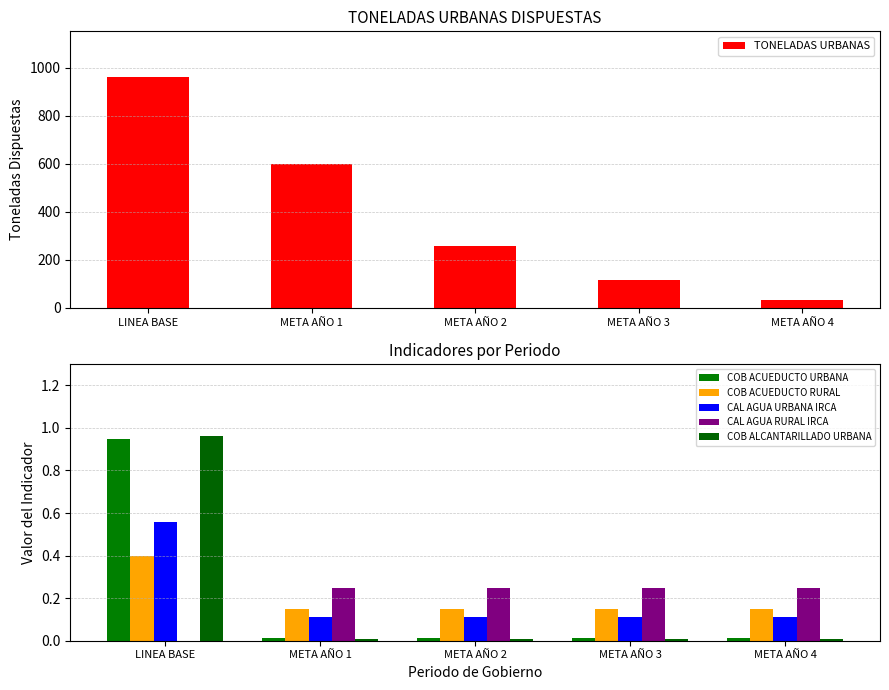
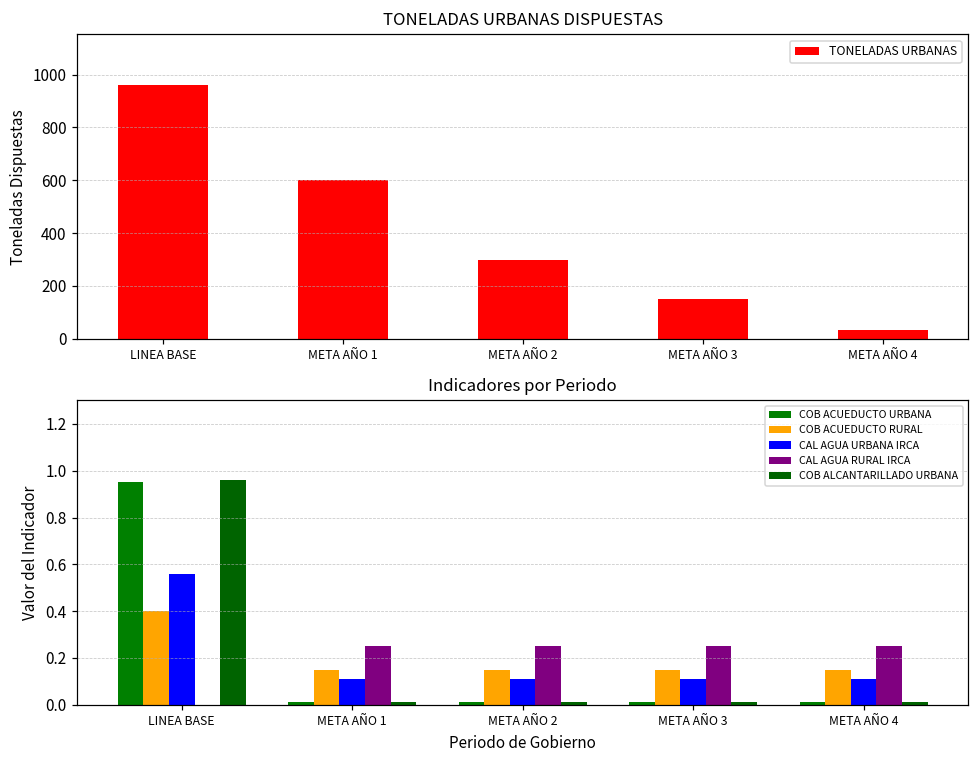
  {
    "TONELADAS URBANAS DISPUESTAS": {
      "LINEA BASE": 960,
      "META AÑO 1": 600,
-     "META AÑO 2": 260,
-     "META AÑO 3": 120,
+     "META AÑO 2": 300,
+     "META AÑO 3": 150,
      "META AÑO 4": 40
    },
    "Indicadores por Periodo": {
      "COB ACUEDUCTO RURAL": {
        "LINEA BASE": 0.40,
        "META AÑO 1": 0.15,
        "META AÑO 2": 0.15,
        "META AÑO 3": 0.15,
        "META AÑO 4": 0.15
      },
      "CAL AGUA URBANA IRCA": {
        "LINEA BASE": 0.56,
        "META AÑO 1": 0.11,
        "META AÑO 2": 0.11,
        "META AÑO 3": 0.11,
        "META AÑO 4": 0.11
      },
      "CAL AGUA RURAL IRCA": {
        "LINEA BASE": 0.00,
        "META AÑO 1": 0.25,
        "META AÑO 2": 0.25,
        "META AÑO 3": 0.25,
        "META AÑO 4": 0.25
      }
    }
  }
